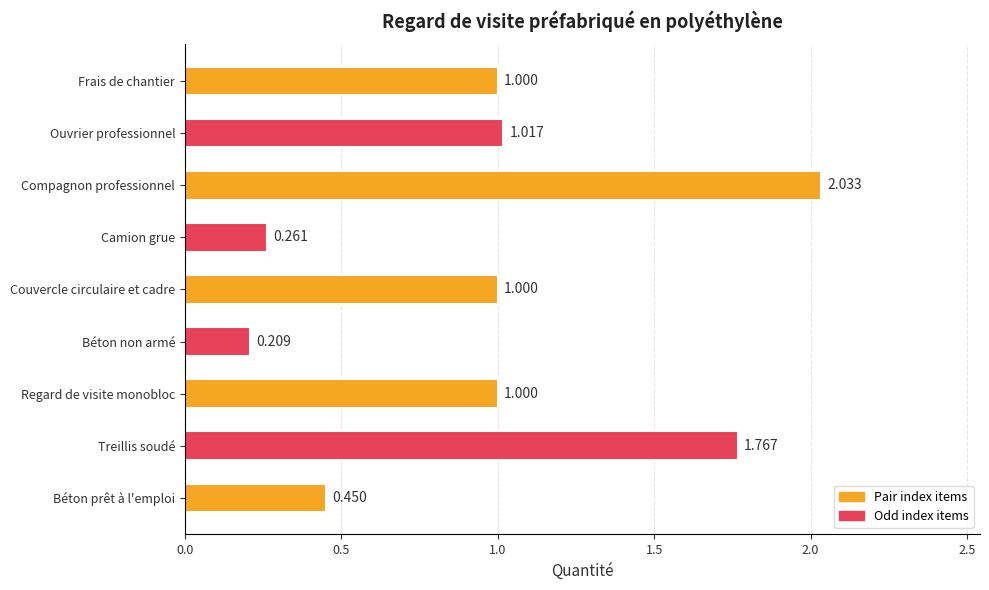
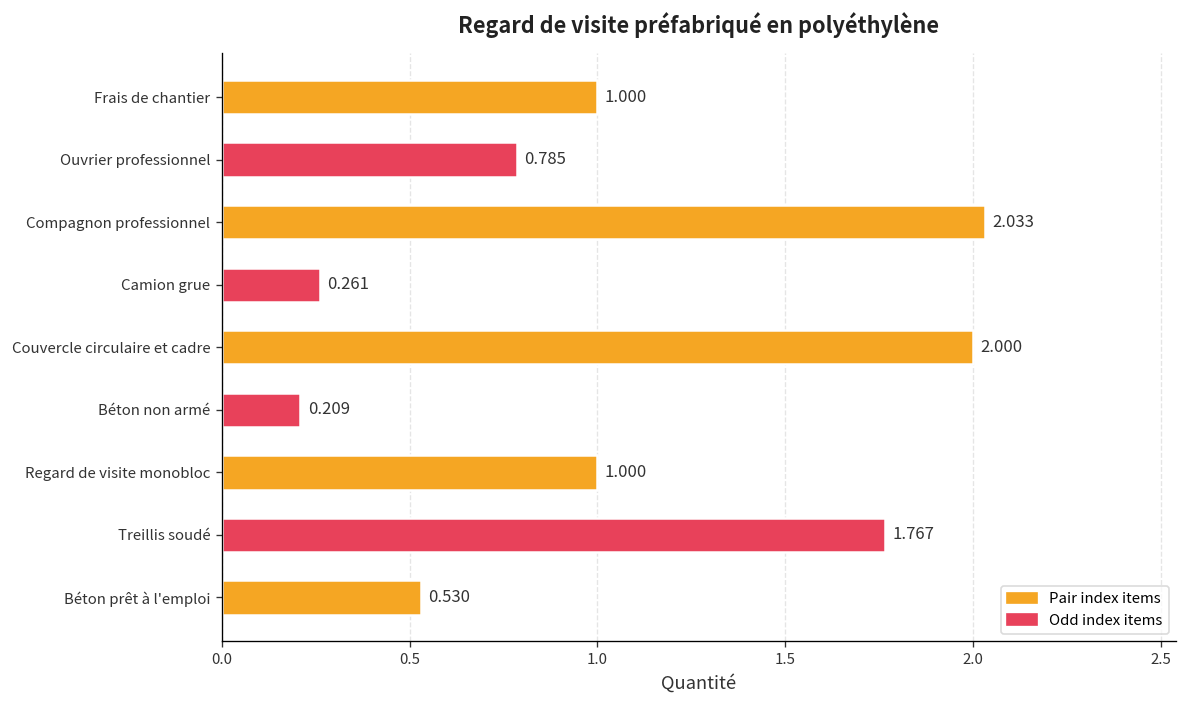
  {
    "Frais de chantier": 1.000,
-   "Ouvrier professionnel": 1.017,
+   "Ouvrier professionnel": 0.785,
    "Compagnon professionnel": 2.033,
    "Camion grue": 0.261,
-   "Couvercle circulaire et cadre": 1.000,
+   "Couvercle circulaire et cadre": 2.000,
    "Béton non armé": 0.209,
    "Regard de visite monobloc": 1.000,
    "Treillis soudé": 1.767,
-   "Béton prêt à l'emploi": 0.450
+   "Béton prêt à l'emploi": 0.530
  }
